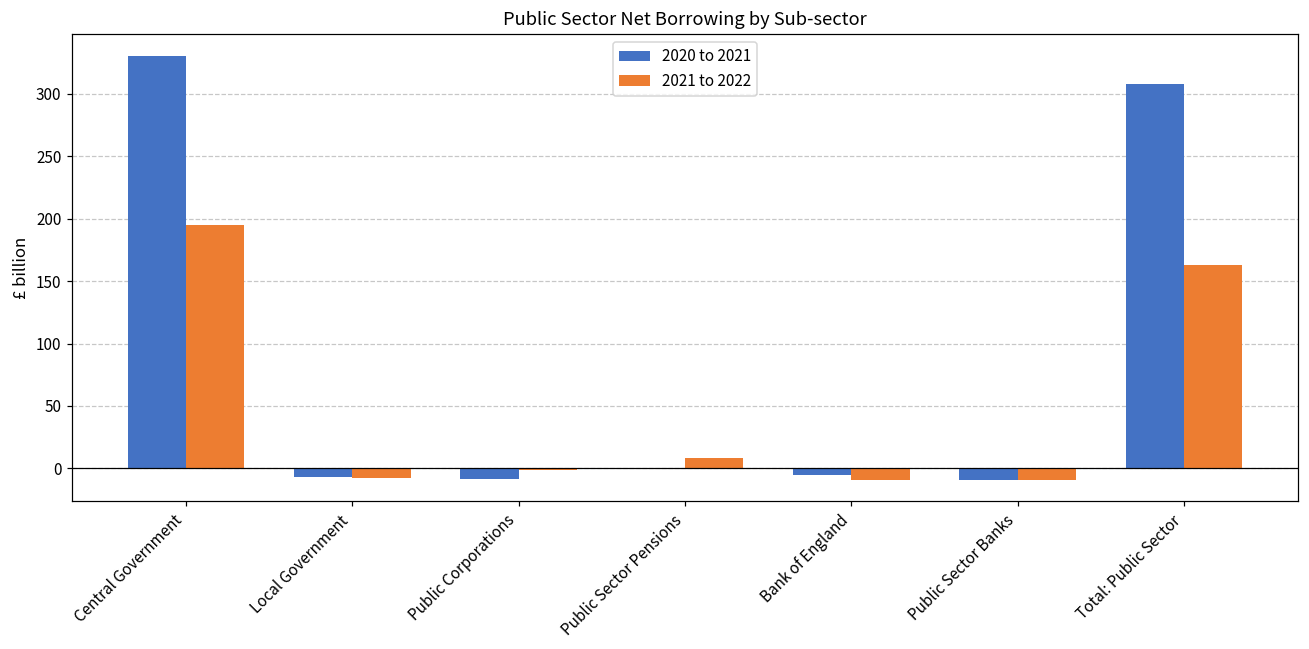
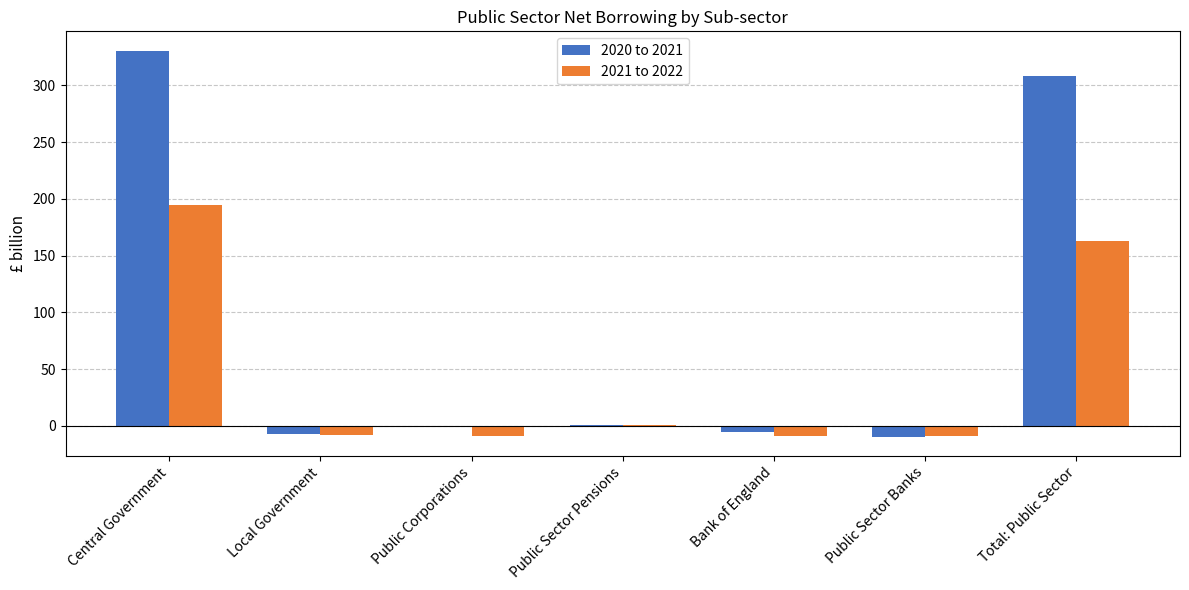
  {
    "2020 to 2021": {
      "Central Government": 331,
      "Local Government": -7,
-     "Public Corporations": -8,
+     "Public Corporations": -1,
      "Bank of England": -5,
      "Public Sector Banks": -10,
      "Total: Public Sector": 308
    },
    "2021 to 2022": {
      "Central Government": 195,
      "Local Government": -8,
-     "Public Corporations": -2,
-     "Public Sector Pensions": 8,
+     "Public Corporations": -9,
+     "Public Sector Pensions": 1,
      "Bank of England": -9,
      "Public Sector Banks": -9,
      "Total: Public Sector": 163
    }
  }
